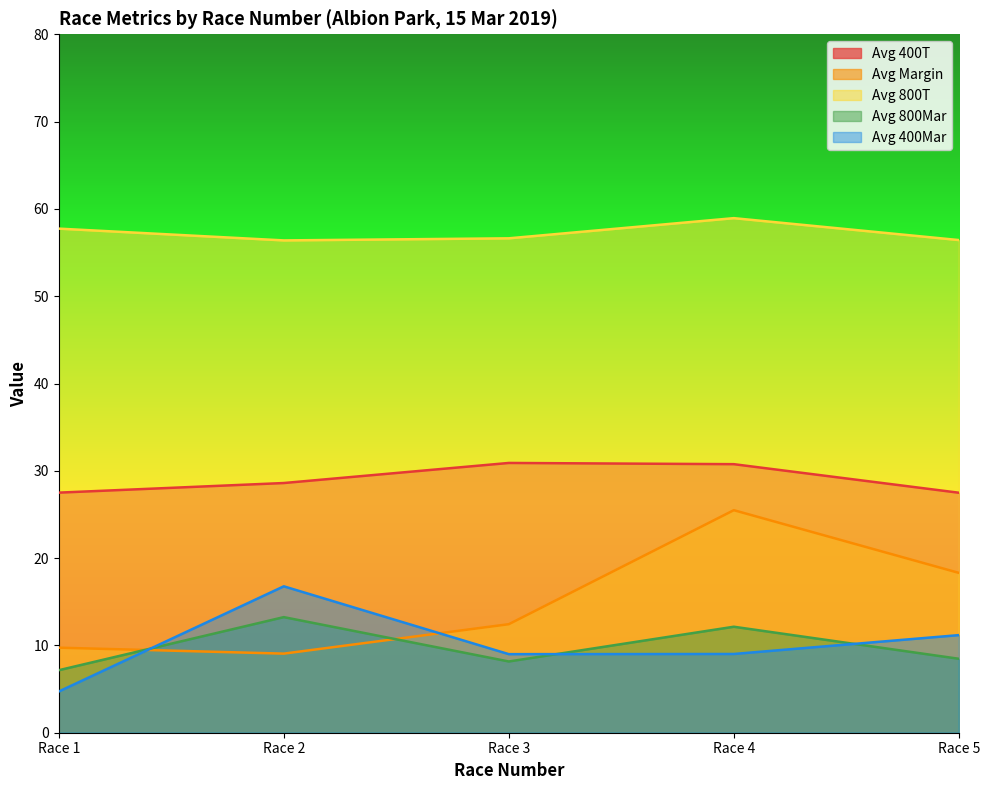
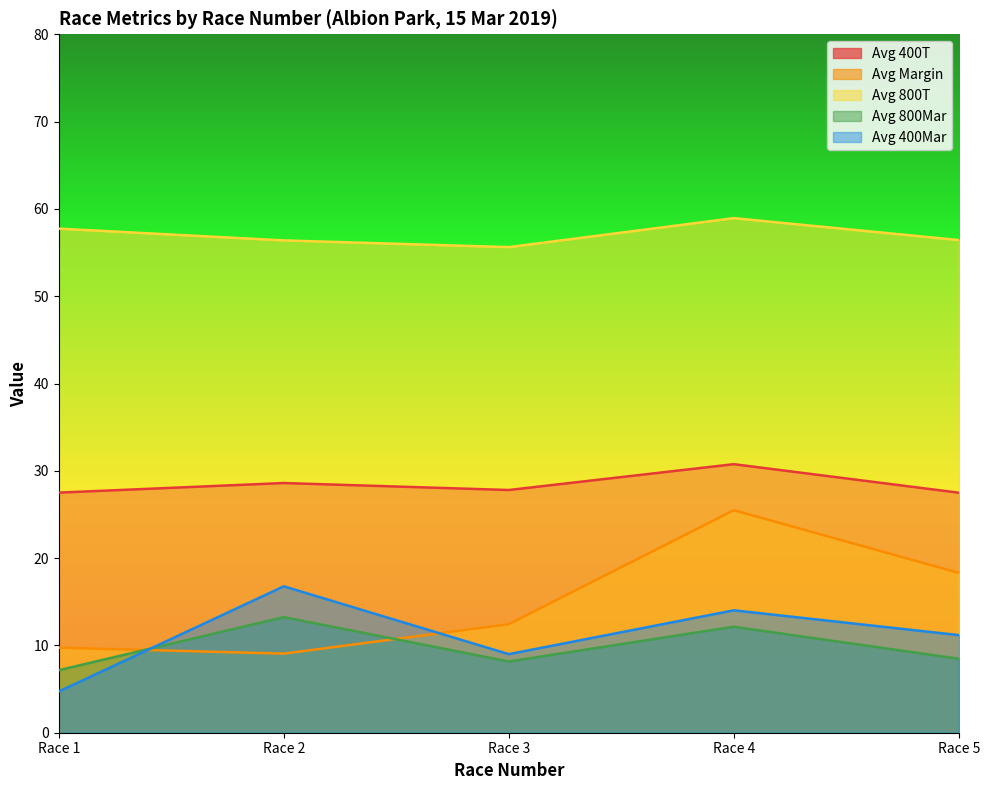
  {
    "Avg 400T": {
      "Race 1": 28,
      "Race 2": 29,
-     "Race 3": 31,
+     "Race 3": 28,
      "Race 4": 31,
      "Race 5": 27
    },
    "Avg Margin": {
      "Race 1": 10,
      "Race 2": 9,
      "Race 3": 12,
      "Race 4": 25,
      "Race 5": 18
    },
    "Avg 800T": {
      "Race 1": 58,
      "Race 2": 56,
-     "Race 3": 57,
+     "Race 3": 56,
      "Race 4": 59,
      "Race 5": 56
    },
    "Avg 800Mar": {
      "Race 1": 7,
      "Race 2": 13,
      "Race 3": 8,
      "Race 4": 12,
      "Race 5": 8
    },
    "Avg 400Mar": {
      "Race 1": 5,
      "Race 2": 17,
      "Race 3": 9,
-     "Race 4": 9,
+     "Race 4": 14,
      "Race 5": 11
    }
  }
